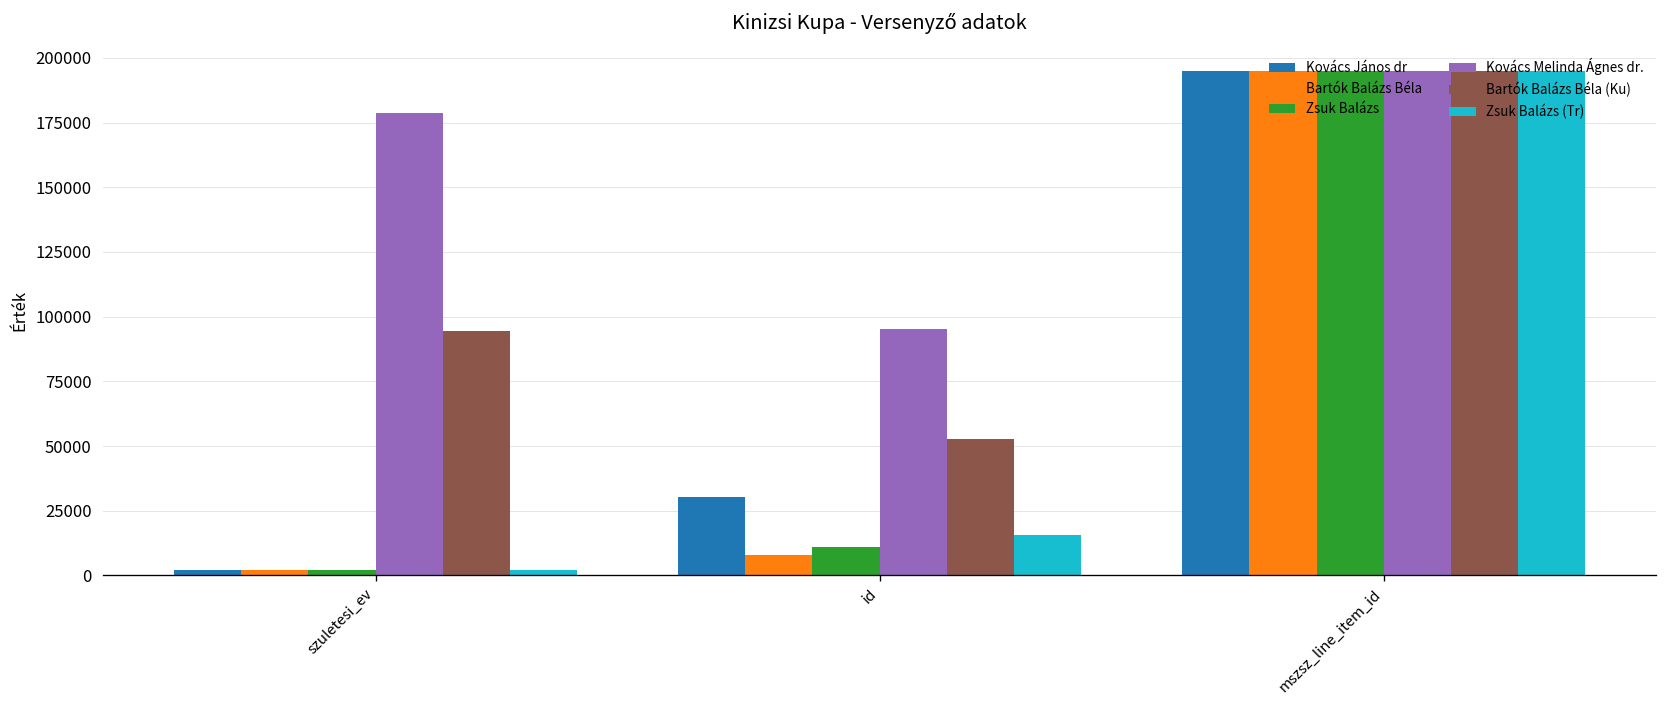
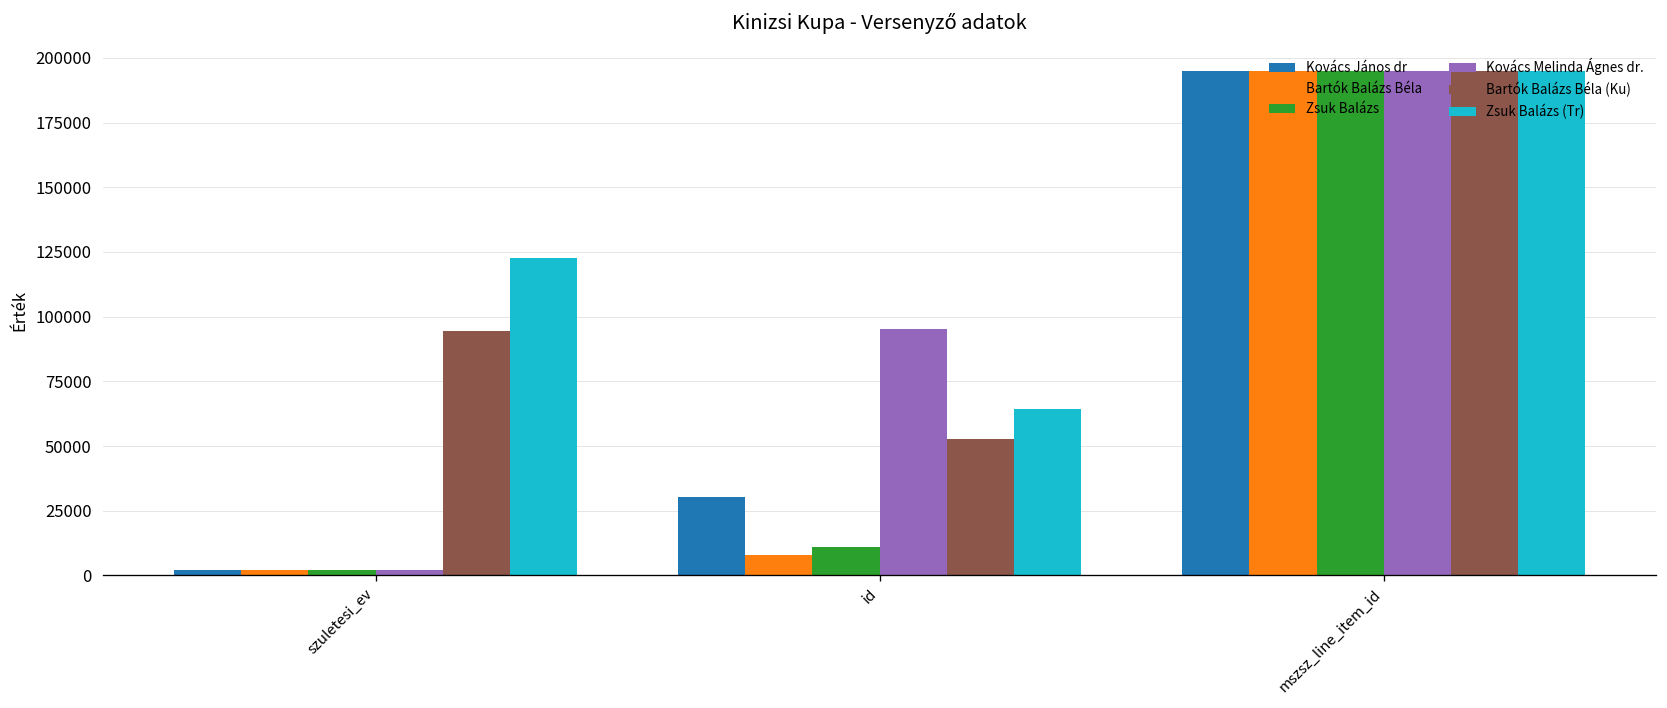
  {
    "Kovács János dr": {
      "szuletesi_ev": 2000,
      "id": 30000,
      "mszsz_line_item_id": 195000
    },
    "Bartók Balázs Béla": {
      "szuletesi_ev": 2000,
      "id": 8000,
      "mszsz_line_item_id": 195000
    },
    "Zsuk Balázs": {
      "szuletesi_ev": 2000,
      "id": 11000,
      "mszsz_line_item_id": 195000
    },
    "Kovács Melinda Ágnes dr.": {
-     "szuletesi_ev": 179000,
+     "szuletesi_ev": 2000,
      "id": 95000,
      "mszsz_line_item_id": 195000
    },
    "Bartók Balázs Béla (Ku)": {
      "szuletesi_ev": 95000,
      "id": 53000,
      "mszsz_line_item_id": 195000
    },
    "Zsuk Balázs (Tr)": {
-     "szuletesi_ev": 2000,
-     "id": 16000,
+     "szuletesi_ev": 123000,
+     "id": 64000,
      "mszsz_line_item_id": 195000
    }
  }
